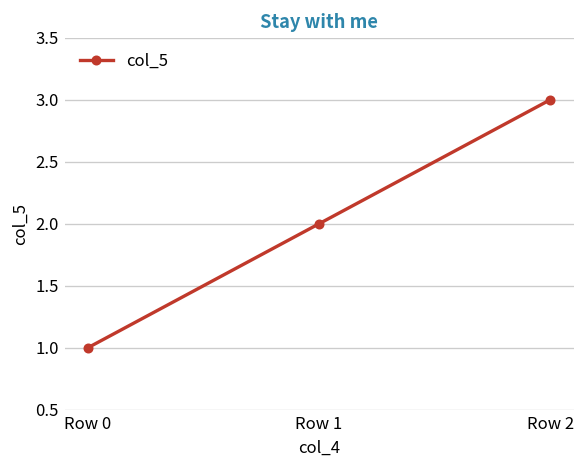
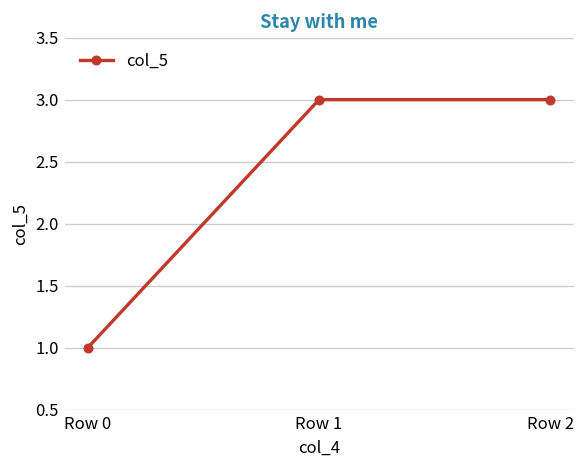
  {
    "Row 0": 1,
-   "Row 1": 2,
+   "Row 1": 3,
    "Row 2": 3
  }
